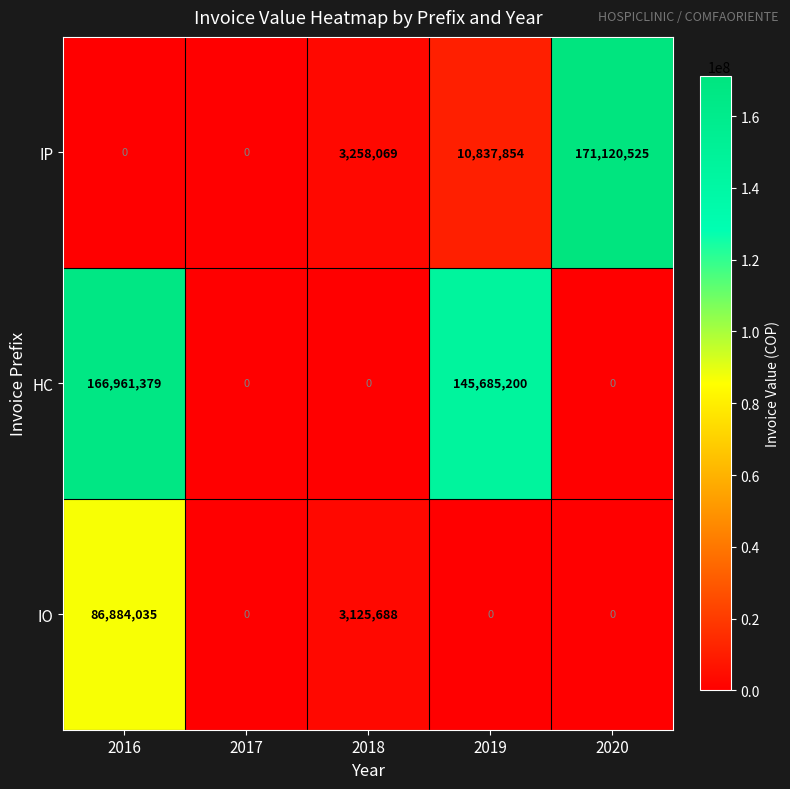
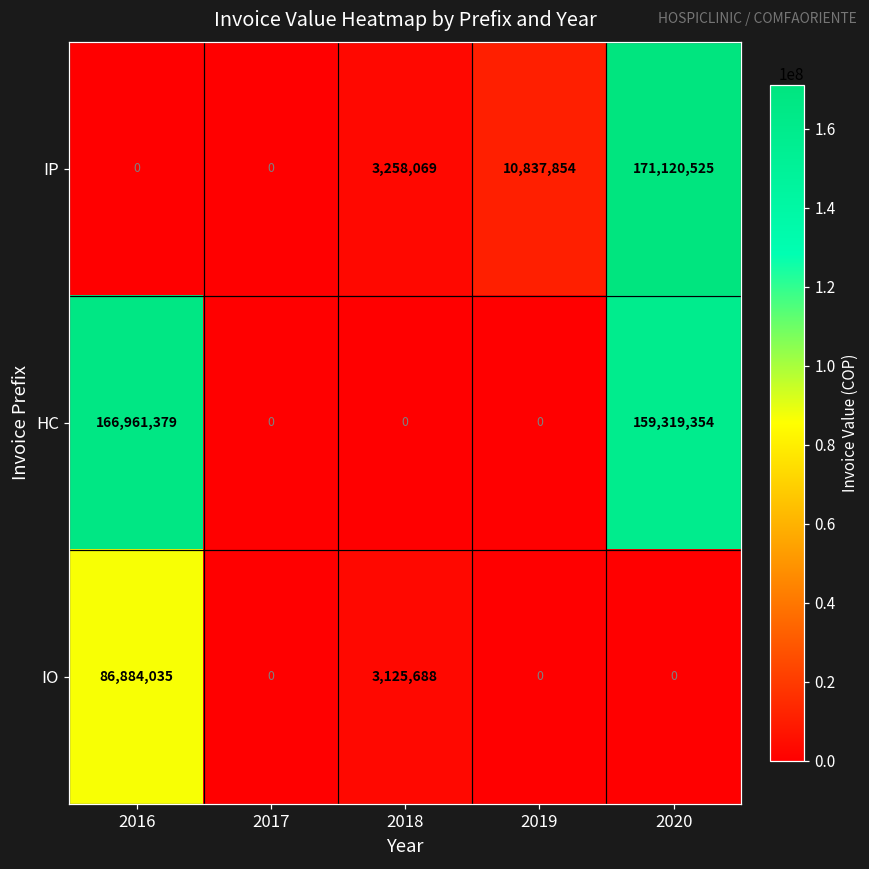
  {
    "IP": {
      "2016": "0",
      "2017": "0",
      "2018": "3,258,069",
      "2019": "10,837,854",
      "2020": "171,120,525"
    },
    "HC": {
      "2016": "166,961,379",
      "2017": "0",
      "2018": "0",
-     "2019": "145,685,200",
-     "2020": "0"
+     "2019": "0",
+     "2020": "159,319,354"
    },
    "IO": {
      "2016": "86,884,035",
      "2017": "0",
      "2018": "3,125,688",
      "2019": "0",
      "2020": "0"
    }
  }
